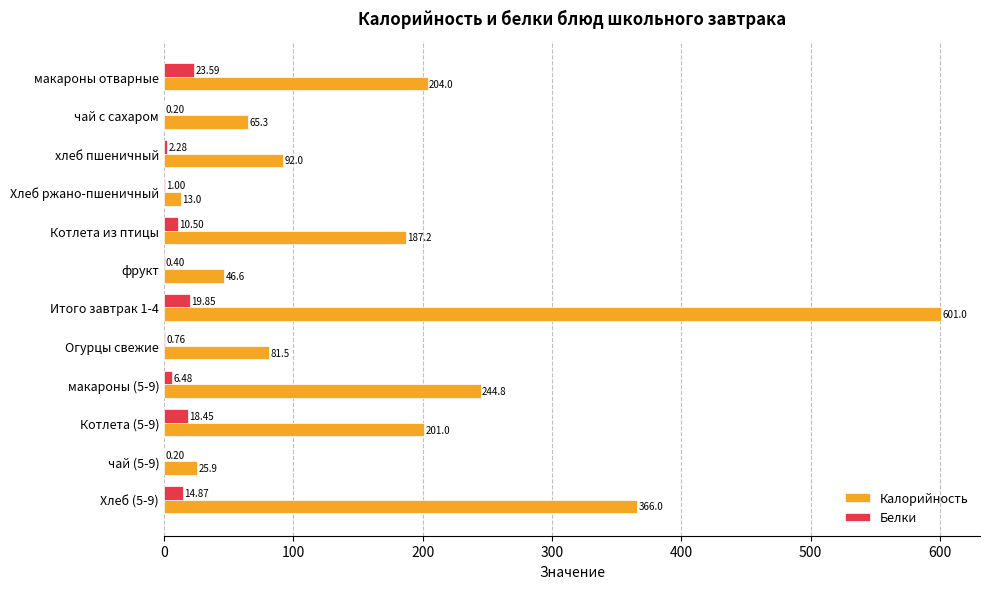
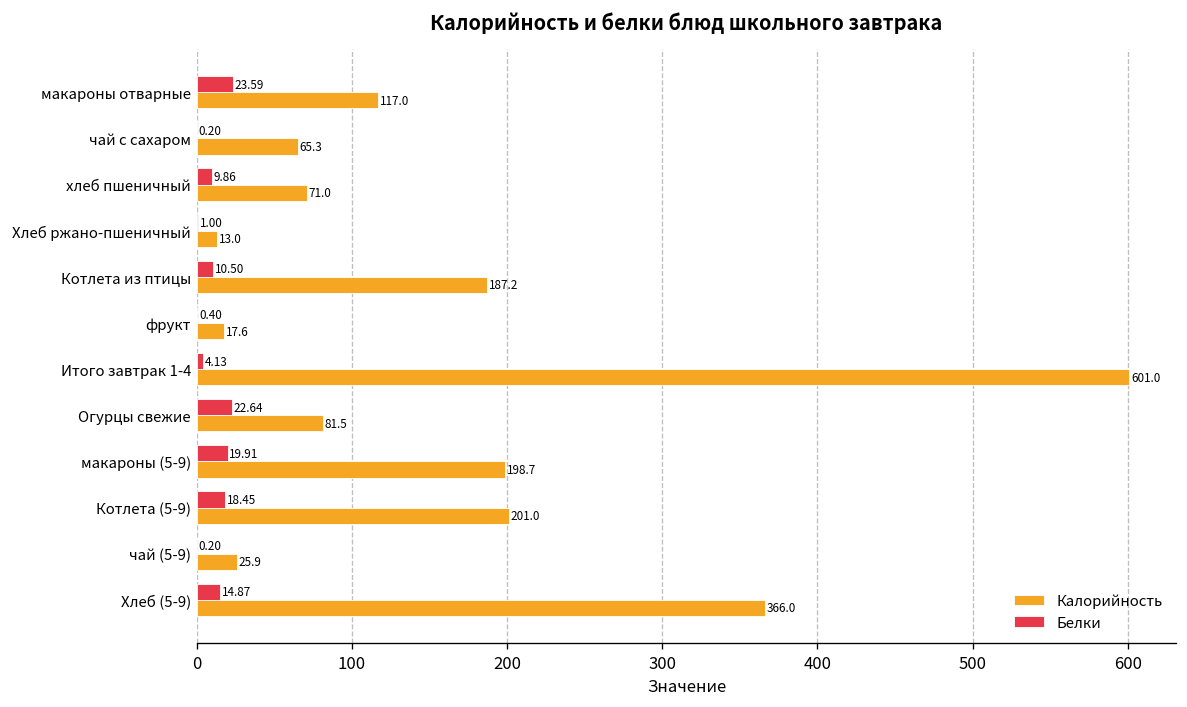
  {
    "Калорийность": {
-     "макароны отварные": 204.0,
+     "макароны отварные": 117.0,
      "чай с сахаром": 65.3,
-     "хлеб пшеничный": 92.0,
+     "хлеб пшеничный": 71.0,
      "Хлеб ржано-пшеничный": 13.0,
      "Котлета из птицы": 187.2,
-     "фрукт": 46.6,
+     "фрукт": 17.6,
      "Итого завтрак 1-4": 601.0,
      "Огурцы свежие": 81.5,
-     "макароны (5-9)": 244.8,
+     "макароны (5-9)": 198.7,
      "Котлета (5-9)": 201.0,
      "чай (5-9)": 25.9,
      "Хлеб (5-9)": 366.0
    },
    "Белки": {
      "макароны отварные": 23.59,
      "чай с сахаром": 0.20,
-     "хлеб пшеничный": 2.28,
+     "хлеб пшеничный": 9.86,
      "Хлеб ржано-пшеничный": 1.00,
      "Котлета из птицы": 10.50,
      "фрукт": 0.40,
-     "Итого завтрак 1-4": 19.85,
-     "Огурцы свежие": 0.76,
-     "макароны (5-9)": 6.48,
+     "Итого завтрак 1-4": 4.13,
+     "Огурцы свежие": 22.64,
+     "макароны (5-9)": 19.91,
      "Котлета (5-9)": 18.45,
      "чай (5-9)": 0.20,
      "Хлеб (5-9)": 14.87
    }
  }
